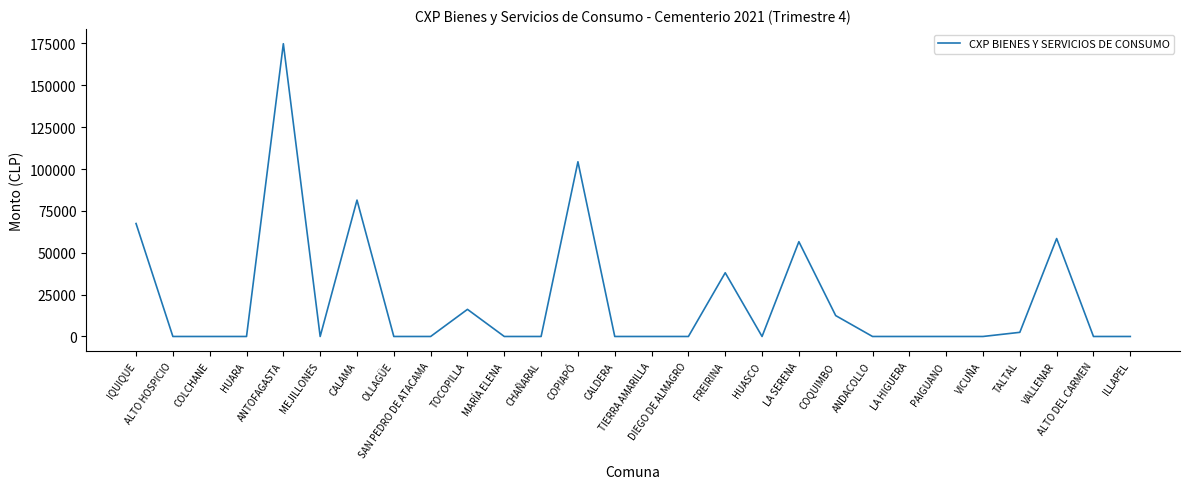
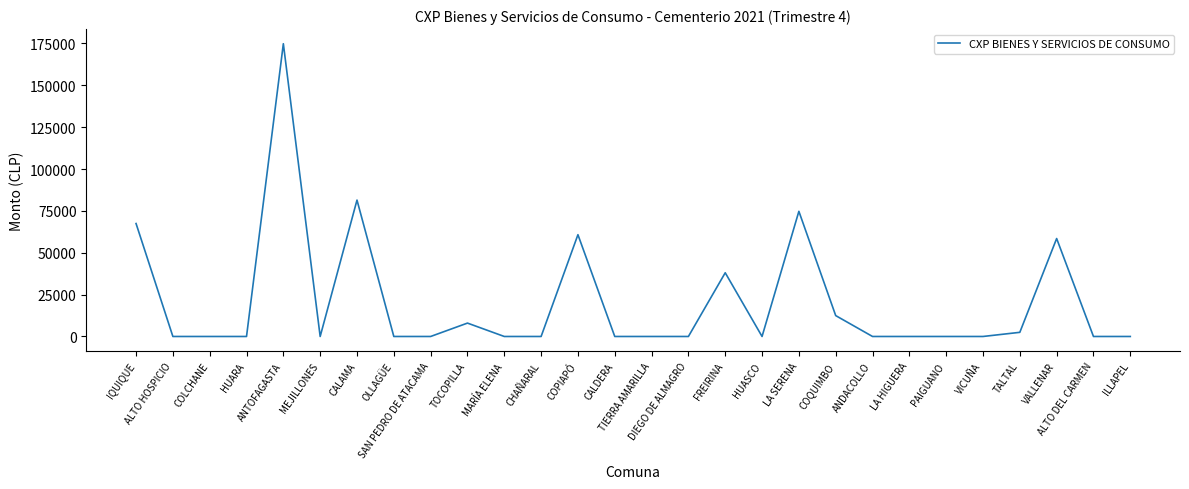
  {
    "IQUIQUE": 67000,
    "ALTO HOSPICIO": 0,
    "COLCHANE": 0,
    "HUARA": 0,
    "ANTOFAGASTA": 175000,
    "MEJILLONES": 0,
    "CALAMA": 81000,
    "OLLAGÜE": 0,
    "SAN PEDRO DE ATACAMA": 0,
-   "TOCOPILLA": 16000,
+   "TOCOPILLA": 8000,
    "MARÍA ELENA": 0,
    "CHAÑARAL": 0,
-   "COPIAPÓ": 104000,
+   "COPIAPÓ": 61000,
    "CALDERA": 0,
    "TIERRA AMARILLA": 0,
    "DIEGO DE ALMAGRO": 0,
    "FREIRINA": 38000,
    "HUASCO": 0,
-   "LA SERENA": 57000,
+   "LA SERENA": 75000,
    "COQUIMBO": 12000,
    "ANDACOLLO": 0,
    "LA HIGUERA": 0,
    "PAIGUANO": 0,
    "VICUÑA": 0,
    "TALTAL": 2000,
    "VALLENAR": 59000,
    "ALTO DEL CARMEN": 0,
    "ILLAPEL": 0
  }
